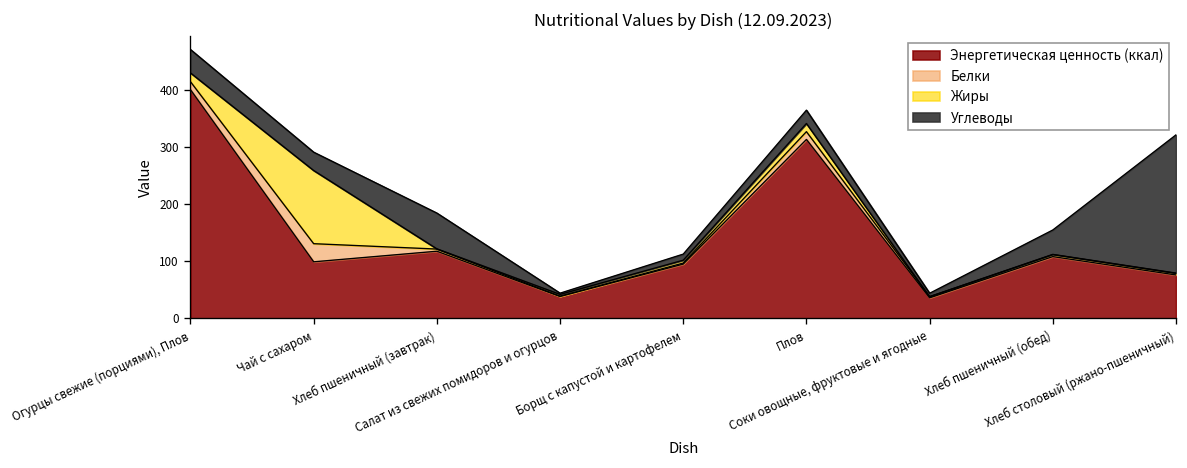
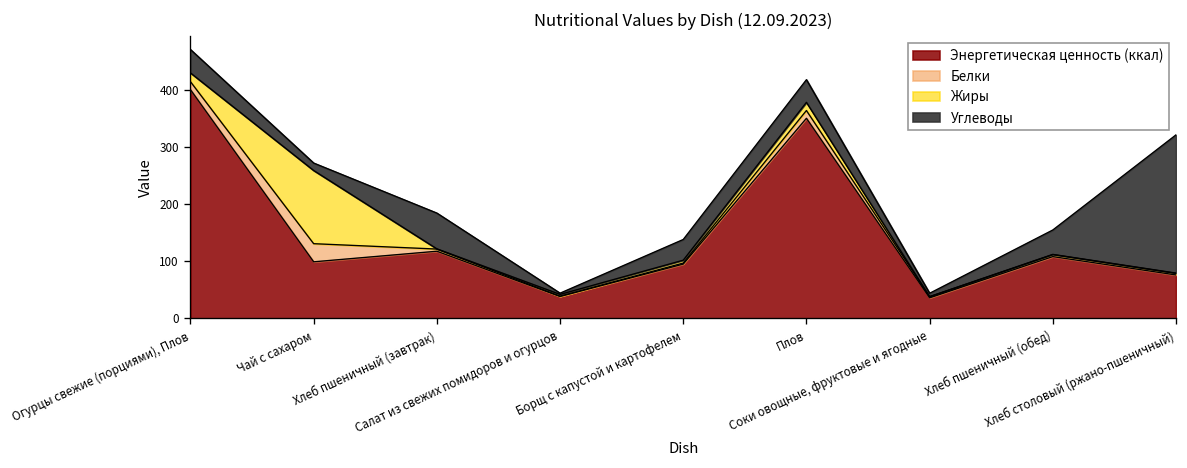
  {
    "Энергетическая ценность (ккал)": {
      "Огурцы свежие (порциями), Плов": 400,
      "Чай с сахаром": 100,
-     "Плов": 310
+     "Плов": 350
    },
    "Белки": {
      "Огурцы свежие (порциями), Плов": 10,
      "Чай с сахаром": 30,
      "Плов": 10
    },
    "Жиры": {
      "Огурцы свежие (порциями), Плов": 20,
      "Чай с сахаром": 130,
      "Плов": 10
    },
    "Углеводы": {
      "Огурцы свежие (порциями), Плов": 40,
-     "Чай с сахаром": 30,
+     "Чай с сахаром": 10,
      "Хлеб пшеничный (завтрак)": 60,
-     "Борщ с капустой и картофелем": 10,
-     "Плов": 20,
+     "Борщ с капустой и картофелем": 40,
+     "Плов": 40,
      "Соки овощные, фруктовые и ягодные": 10,
      "Хлеб пшеничный (обед)": 40,
      "Хлеб столовый (ржано-пшеничный)": 240
    }
  }
